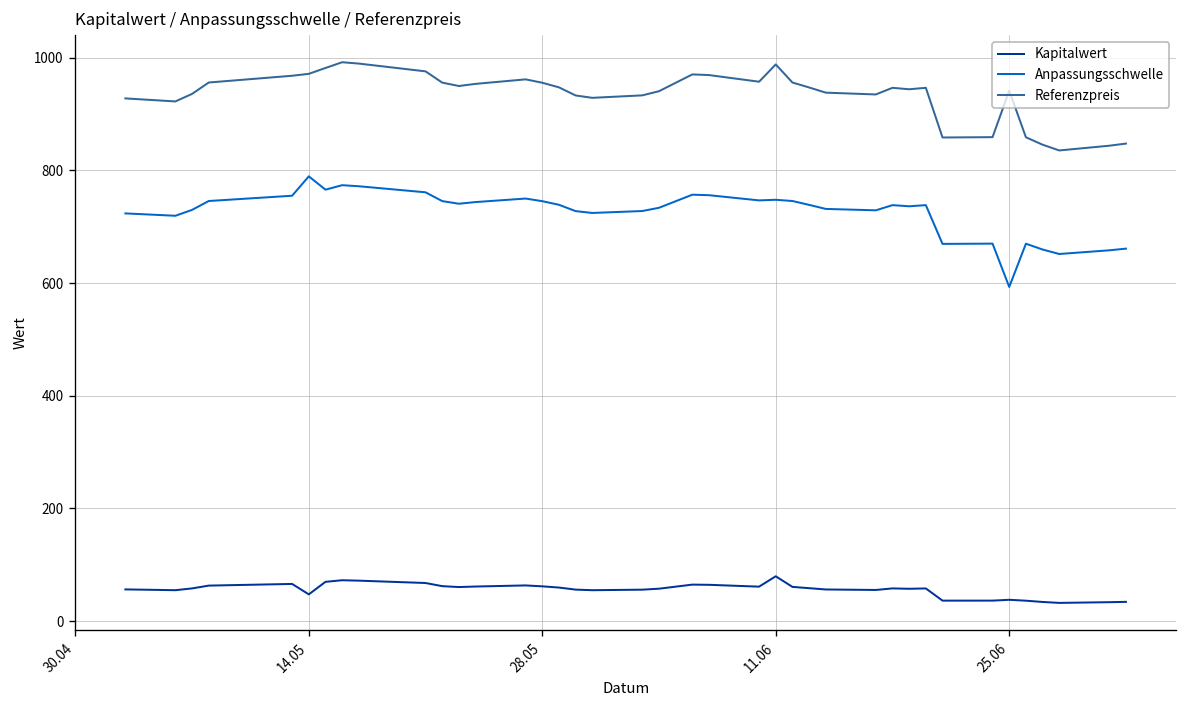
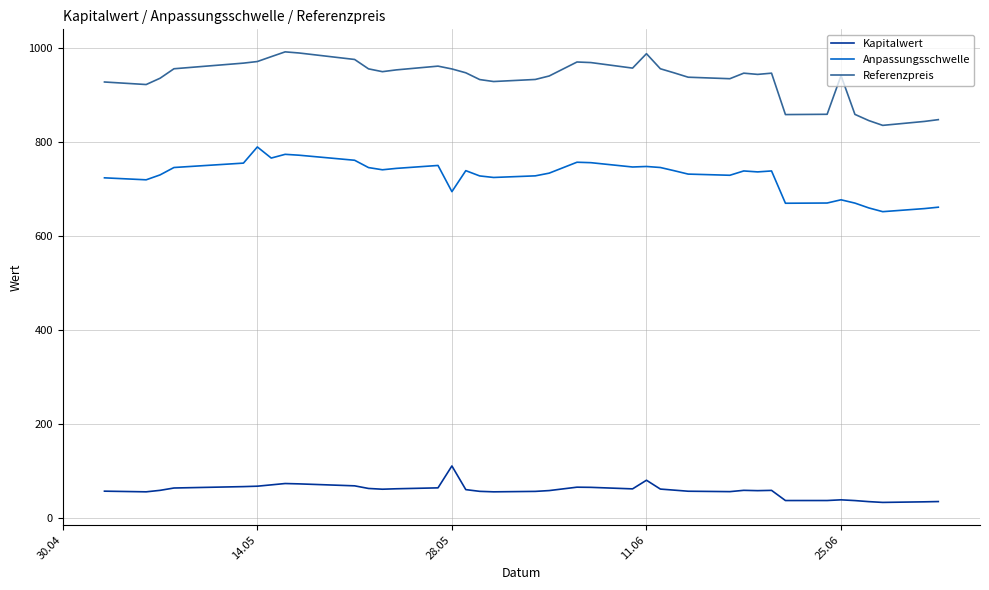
  {
    "Kapitalwert": {
-     "14.05": 50,
-     "28.05": 60,
+     "14.05": 70,
+     "28.05": 110,
      "11.06": 80,
      "25.06": 40
    },
    "Anpassungsschwelle": {
      "14.05": 790,
-     "28.05": 750,
+     "28.05": 690,
      "11.06": 750,
-     "25.06": 590
+     "25.06": 680
    },
    "Referenzpreis": {
      "14.05": 970,
      "28.05": 960,
      "11.06": 990
    }
  }
